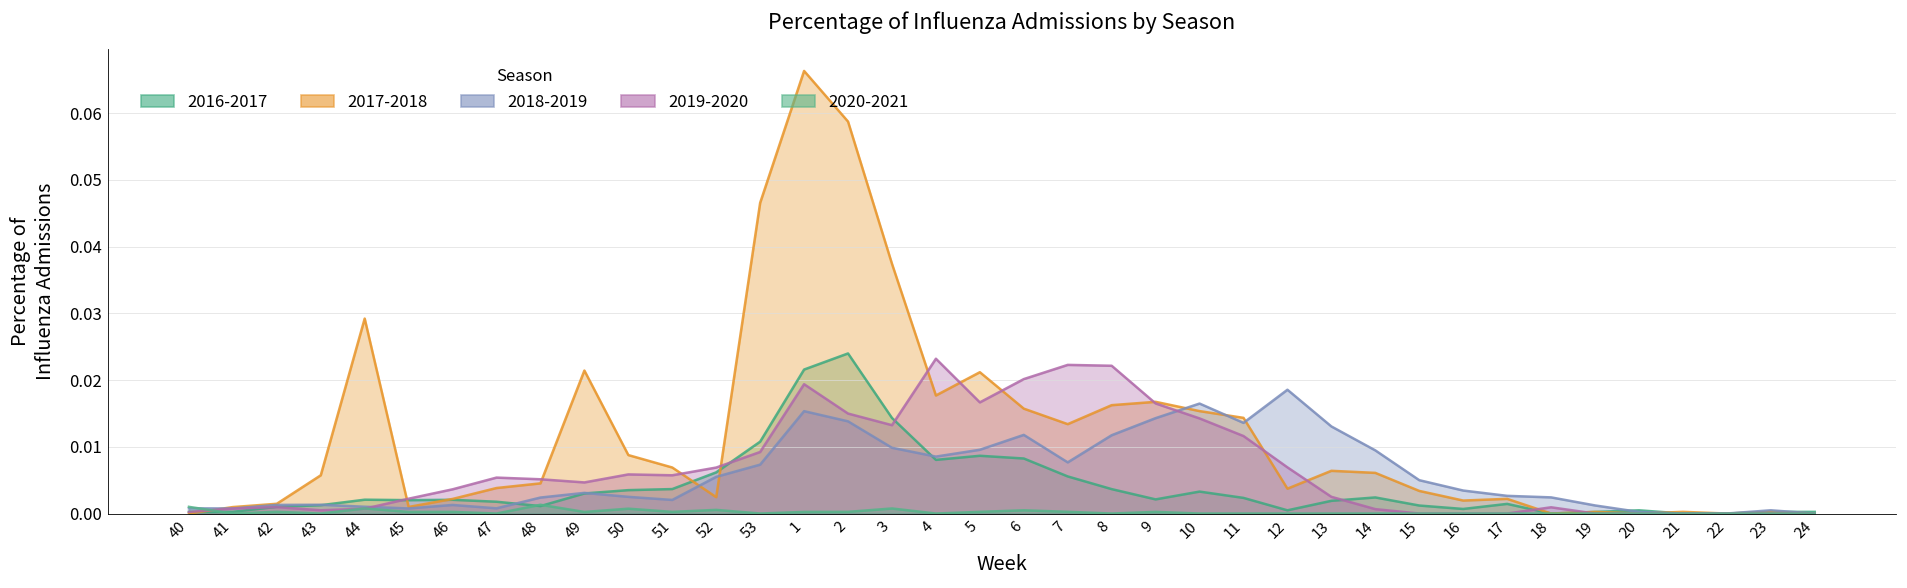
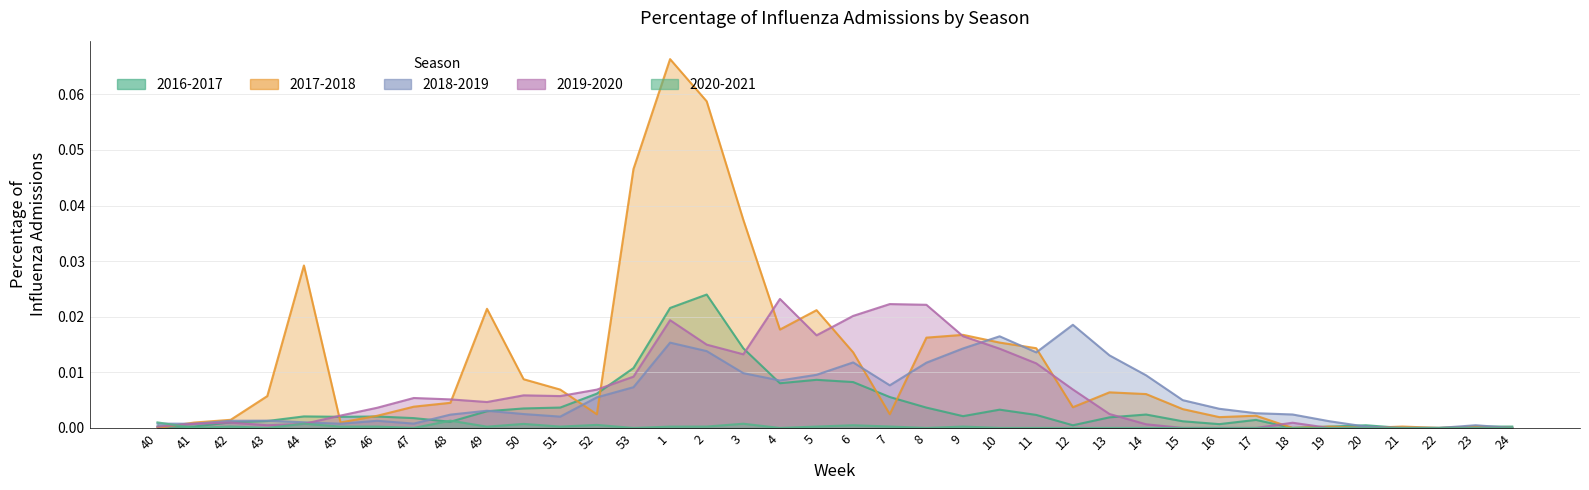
  {
    "2017-2018": {
      "43": 0.006,
      "44": 0.029,
      "47": 0.004,
      "48": 0.005,
      "49": 0.021,
      "50": 0.009,
      "51": 0.007,
      "52": 0.002,
      "53": 0.047,
      "1": 0.066,
      "2": 0.059,
      "3": 0.037,
      "4": 0.018,
      "5": 0.021,
-     "6": 0.016,
-     "7": 0.013,
+     "6": 0.014,
+     "7": 0.002,
      "8": 0.016,
      "10": 0.015,
      "11": 0.014,
      "12": 0.004,
      "13": 0.006,
      "14": 0.006,
      "15": 0.003,
      "16": 0.002
    }
  }
